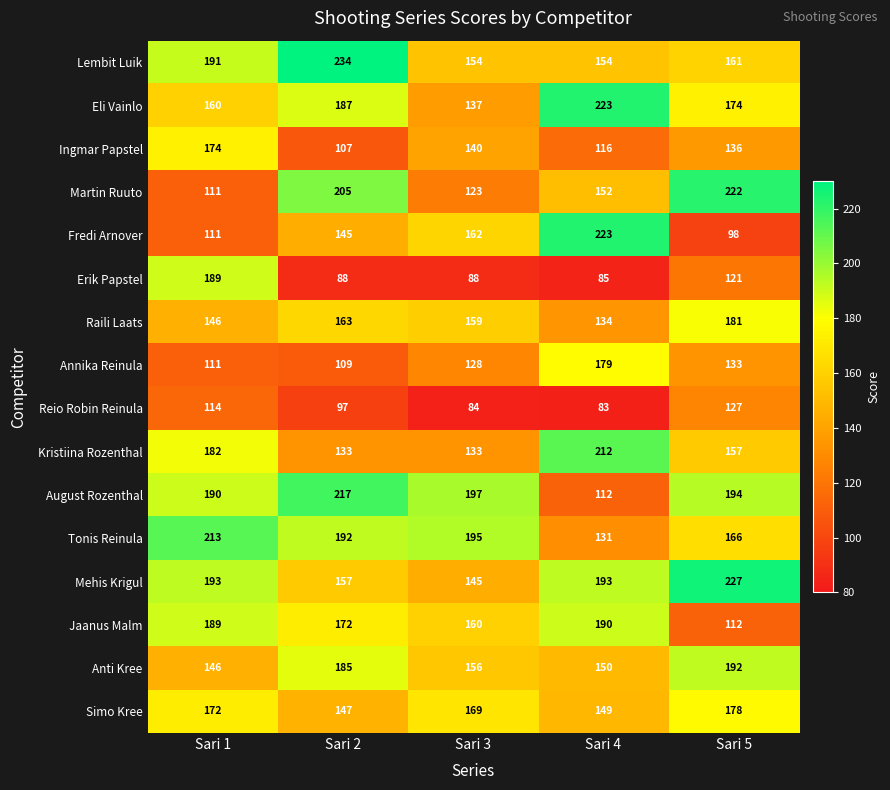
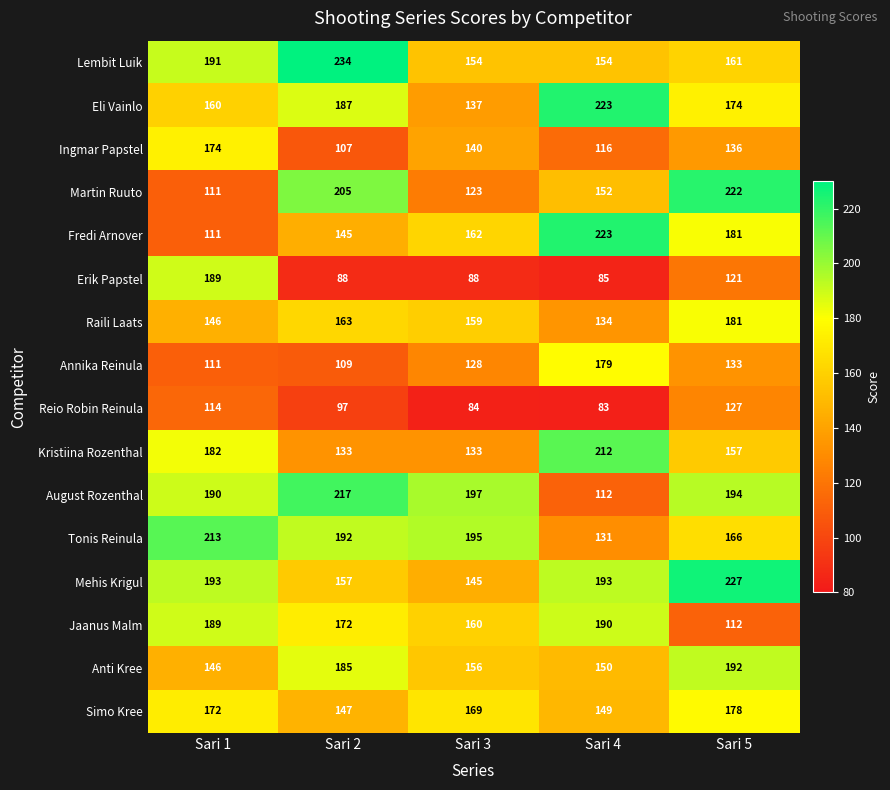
  {
    "Lembit Luik": {
      "Sari 1": 191,
      "Sari 2": 234,
      "Sari 3": 154,
      "Sari 4": 154,
      "Sari 5": 161
    },
    "Eli Vainlo": {
      "Sari 1": 160,
      "Sari 2": 187,
      "Sari 3": 137,
      "Sari 4": 223,
      "Sari 5": 174
    },
    "Ingmar Papstel": {
      "Sari 1": 174,
      "Sari 2": 107,
      "Sari 3": 140,
      "Sari 4": 116,
      "Sari 5": 136
    },
    "Martin Ruuto": {
      "Sari 1": 111,
      "Sari 2": 205,
      "Sari 3": 123,
      "Sari 4": 152,
      "Sari 5": 222
    },
    "Fredi Arnover": {
      "Sari 1": 111,
      "Sari 2": 145,
      "Sari 3": 162,
      "Sari 4": 223,
-     "Sari 5": 98
+     "Sari 5": 181
    },
    "Erik Papstel": {
      "Sari 1": 189,
      "Sari 2": 88,
      "Sari 3": 88,
      "Sari 4": 85,
      "Sari 5": 121
    },
    "Raili Laats": {
      "Sari 1": 146,
      "Sari 2": 163,
      "Sari 3": 159,
      "Sari 4": 134,
      "Sari 5": 181
    },
    "Annika Reinula": {
      "Sari 1": 111,
      "Sari 2": 109,
      "Sari 3": 128,
      "Sari 4": 179,
      "Sari 5": 133
    },
    "Reio Robin Reinula": {
      "Sari 1": 114,
      "Sari 2": 97,
      "Sari 3": 84,
      "Sari 4": 83,
      "Sari 5": 127
    },
    "Kristiina Rozenthal": {
      "Sari 1": 182,
      "Sari 2": 133,
      "Sari 3": 133,
      "Sari 4": 212,
      "Sari 5": 157
    },
    "August Rozenthal": {
      "Sari 1": 190,
      "Sari 2": 217,
      "Sari 3": 197,
      "Sari 4": 112,
      "Sari 5": 194
    },
    "Tonis Reinula": {
      "Sari 1": 213,
      "Sari 2": 192,
      "Sari 3": 195,
      "Sari 4": 131,
      "Sari 5": 166
    },
    "Mehis Krigul": {
      "Sari 1": 193,
      "Sari 2": 157,
      "Sari 3": 145,
      "Sari 4": 193,
      "Sari 5": 227
    },
    "Jaanus Malm": {
      "Sari 1": 189,
      "Sari 2": 172,
      "Sari 3": 160,
      "Sari 4": 190,
      "Sari 5": 112
    },
    "Anti Kree": {
      "Sari 1": 146,
      "Sari 2": 185,
      "Sari 3": 156,
      "Sari 4": 150,
      "Sari 5": 192
    },
    "Simo Kree": {
      "Sari 1": 172,
      "Sari 2": 147,
      "Sari 3": 169,
      "Sari 4": 149,
      "Sari 5": 178
    }
  }
